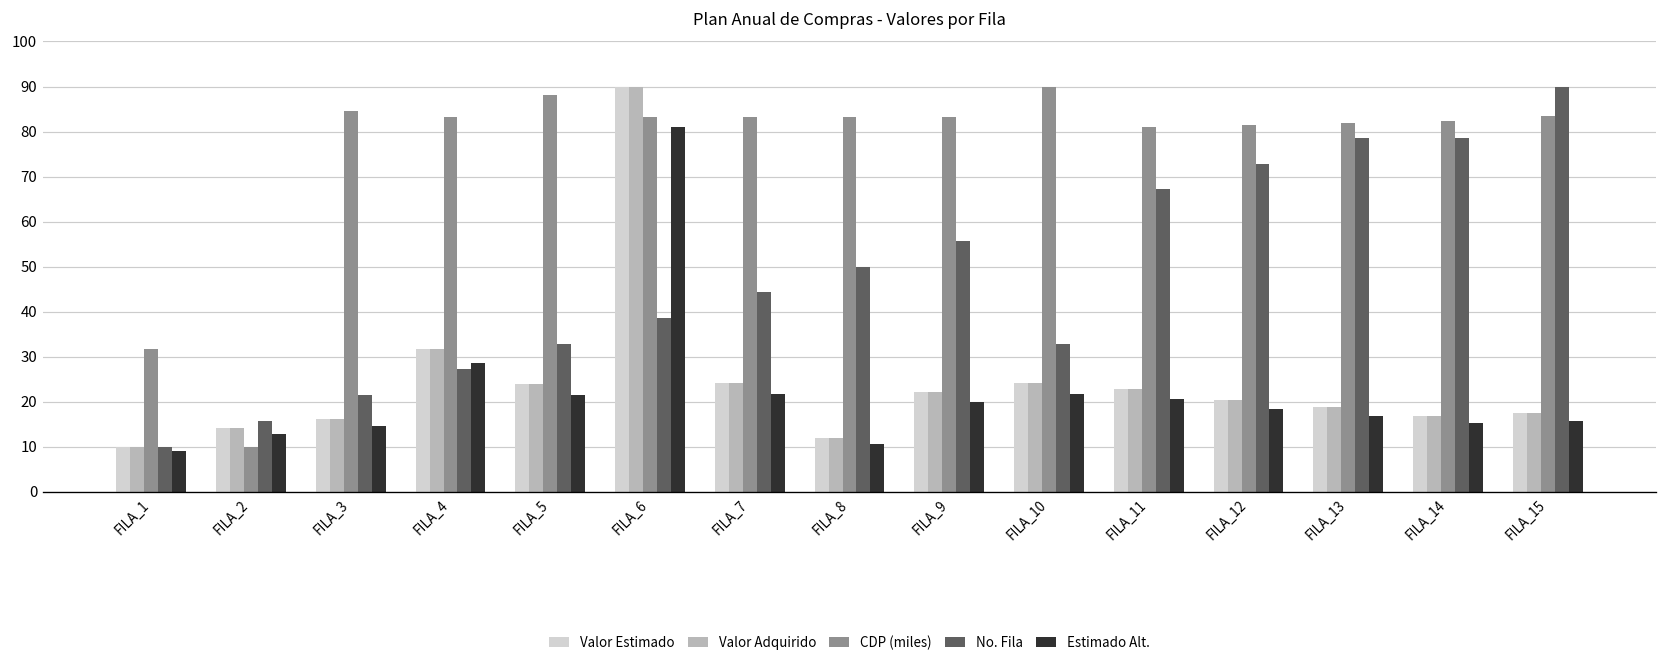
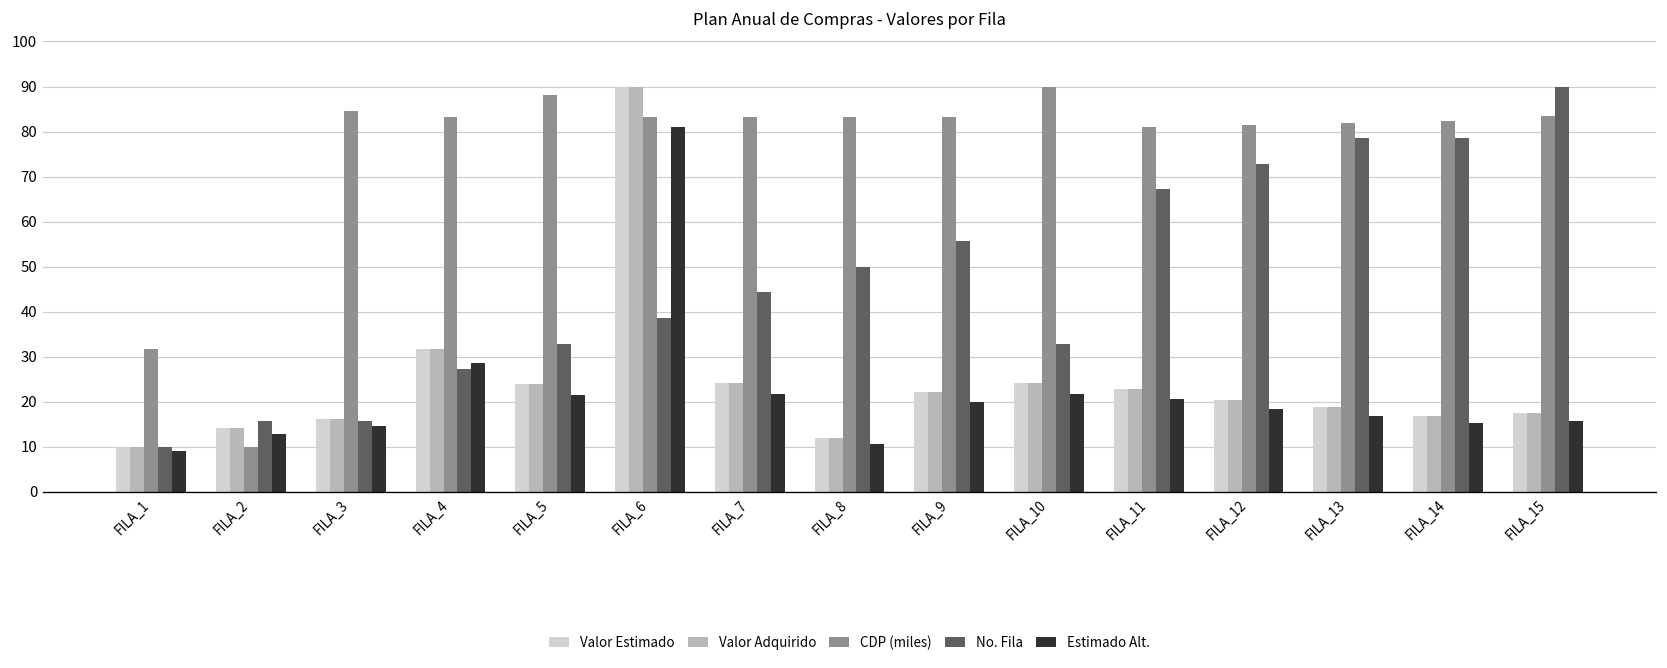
  {
    "CDP (miles)": {
      "FILA_1": 32,
      "FILA_2": 10,
      "FILA_3": 85,
      "FILA_4": 83,
      "FILA_5": 88,
      "FILA_6": 83,
      "FILA_7": 83,
      "FILA_8": 83,
      "FILA_9": 83,
      "FILA_10": 90,
      "FILA_11": 81,
      "FILA_12": 81,
      "FILA_13": 82,
      "FILA_14": 82,
      "FILA_15": 84
    },
    "No. Fila": {
      "FILA_1": 10,
      "FILA_2": 16,
-     "FILA_3": 21,
+     "FILA_3": 16,
      "FILA_4": 27,
      "FILA_5": 33,
      "FILA_6": 39,
      "FILA_7": 44,
      "FILA_8": 50,
      "FILA_9": 56,
      "FILA_10": 33,
      "FILA_11": 67,
      "FILA_12": 73,
      "FILA_13": 79,
      "FILA_14": 79,
      "FILA_15": 90
    },
    "Estimado Alt.": {
      "FILA_1": 9,
      "FILA_2": 13,
      "FILA_3": 15,
      "FILA_4": 29,
      "FILA_5": 22,
      "FILA_6": 81,
      "FILA_7": 22,
      "FILA_8": 11,
      "FILA_9": 20,
      "FILA_10": 22,
      "FILA_11": 20,
      "FILA_12": 18,
      "FILA_13": 17,
      "FILA_14": 15,
      "FILA_15": 16
    }
  }
